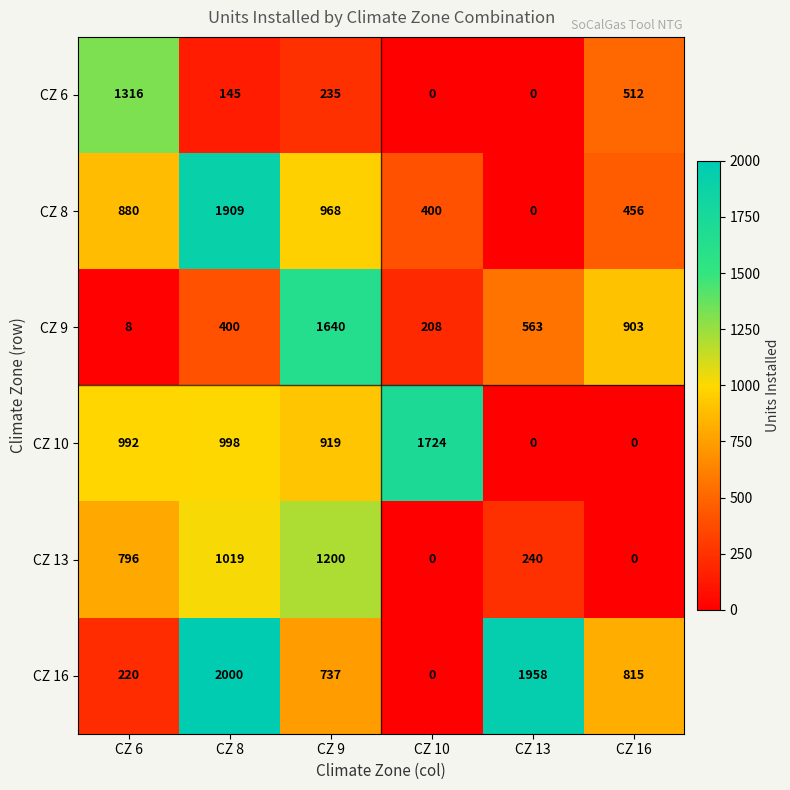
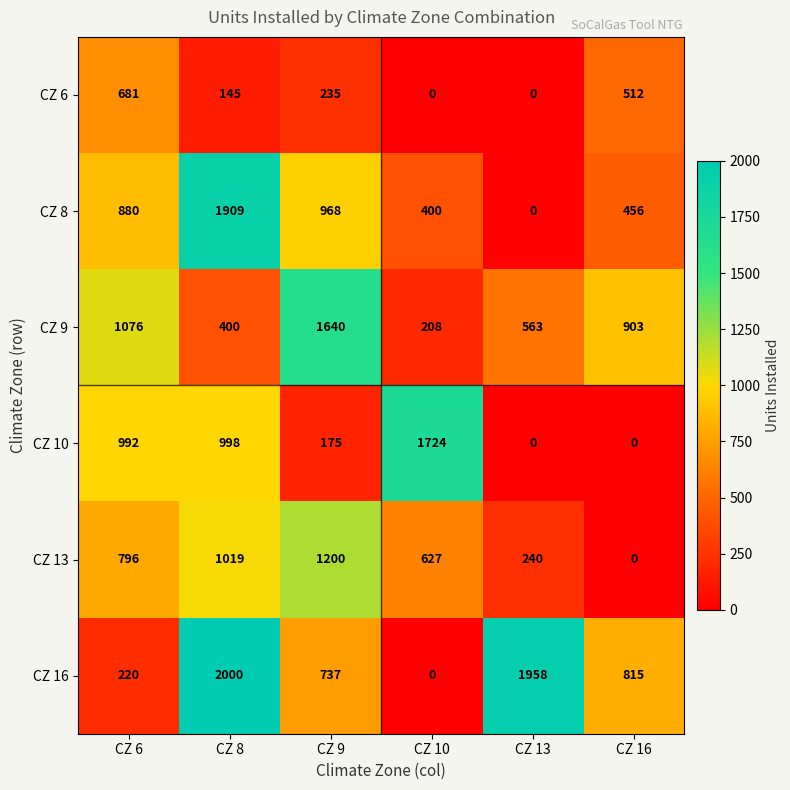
  {
    "CZ 6": {
-     "CZ 6": 1316,
+     "CZ 6": 681,
      "CZ 8": 145,
      "CZ 9": 235,
      "CZ 10": 0,
      "CZ 13": 0,
      "CZ 16": 512
    },
    "CZ 8": {
      "CZ 6": 880,
      "CZ 8": 1909,
      "CZ 9": 968,
      "CZ 10": 400,
      "CZ 13": 0,
      "CZ 16": 456
    },
    "CZ 9": {
-     "CZ 6": 8,
+     "CZ 6": 1076,
      "CZ 8": 400,
      "CZ 9": 1640,
      "CZ 10": 208,
      "CZ 13": 563,
      "CZ 16": 903
    },
    "CZ 10": {
      "CZ 6": 992,
      "CZ 8": 998,
-     "CZ 9": 919,
+     "CZ 9": 175,
      "CZ 10": 1724,
      "CZ 13": 0,
      "CZ 16": 0
    },
    "CZ 13": {
      "CZ 6": 796,
      "CZ 8": 1019,
      "CZ 9": 1200,
-     "CZ 10": 0,
+     "CZ 10": 627,
      "CZ 13": 240,
      "CZ 16": 0
    },
    "CZ 16": {
      "CZ 6": 220,
      "CZ 8": 2000,
      "CZ 9": 737,
      "CZ 10": 0,
      "CZ 13": 1958,
      "CZ 16": 815
    }
  }
